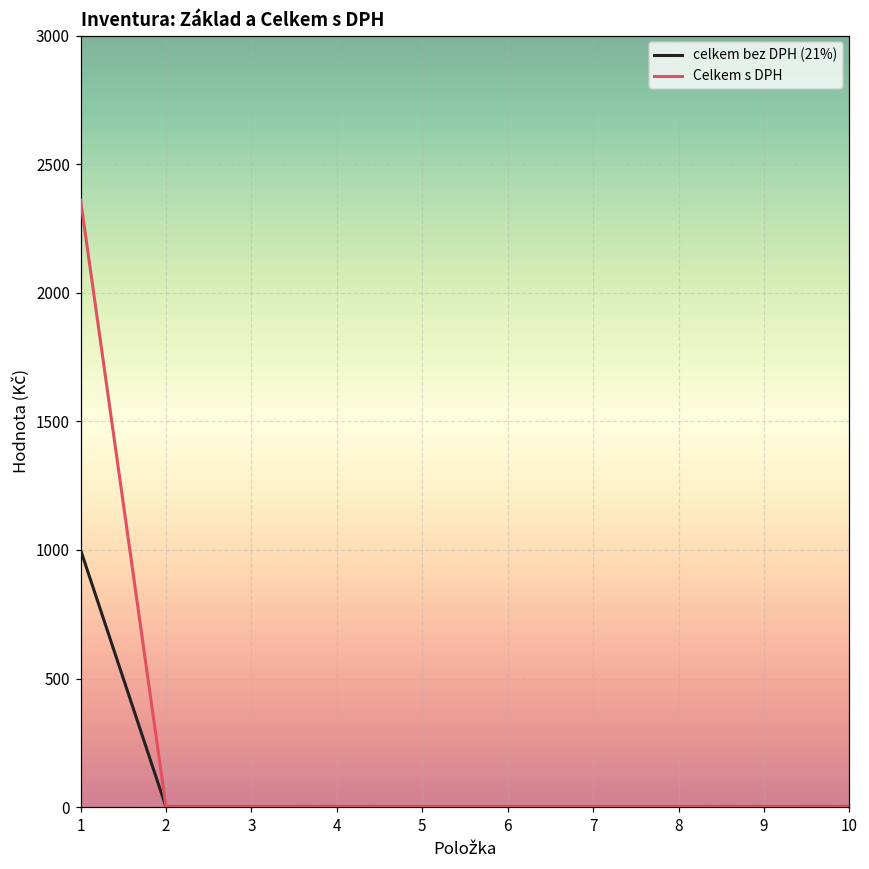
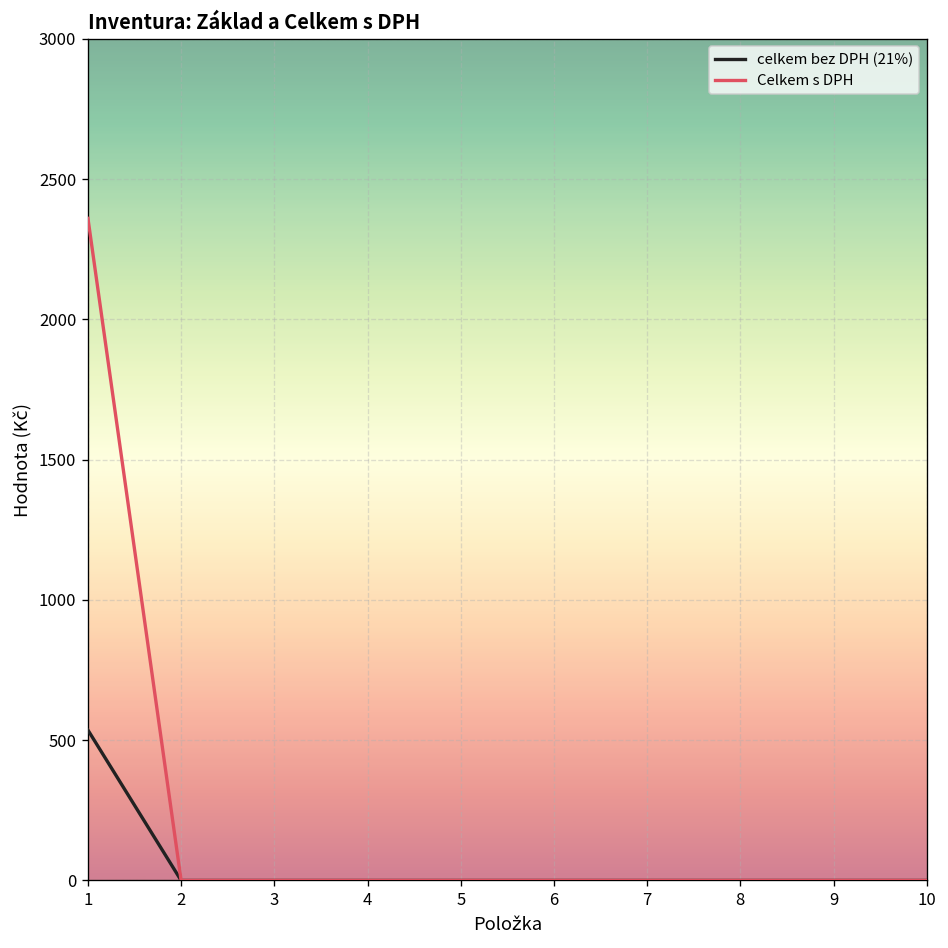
  {
    "celkem bez DPH (21%)": {
-     "1": 1000
+     "1": 540
    },
    "Celkem s DPH": {
      "1": 2360
    }
  }
